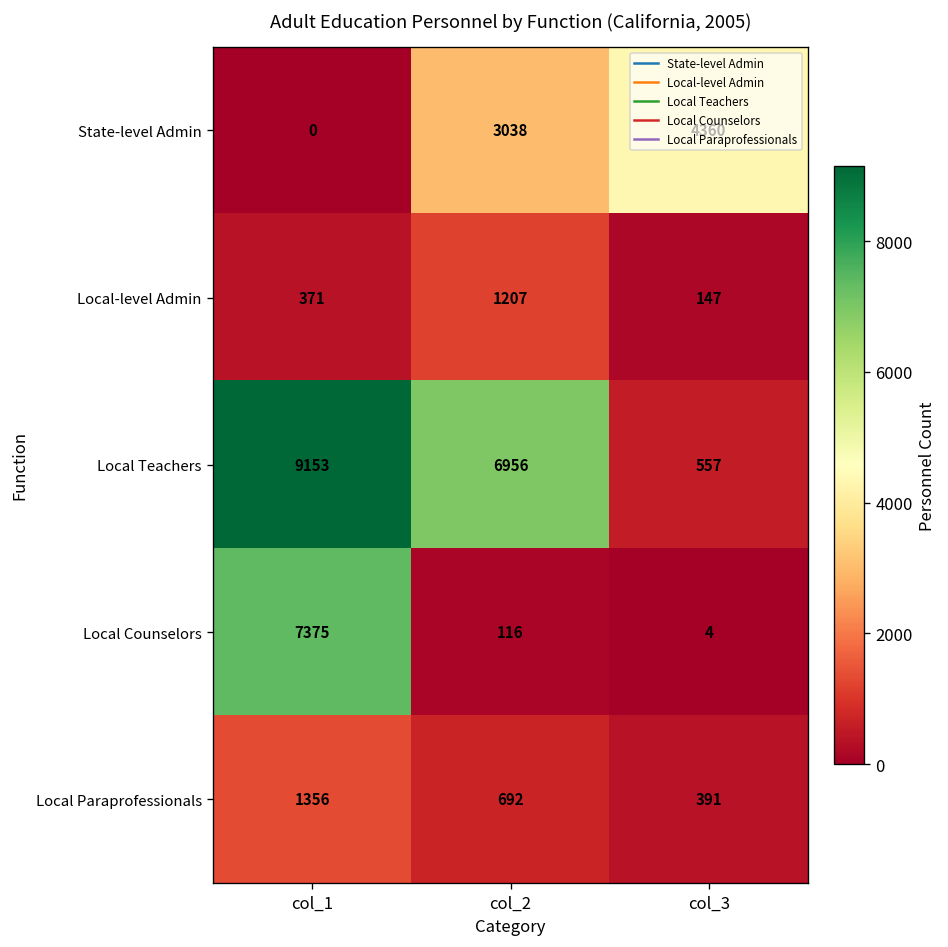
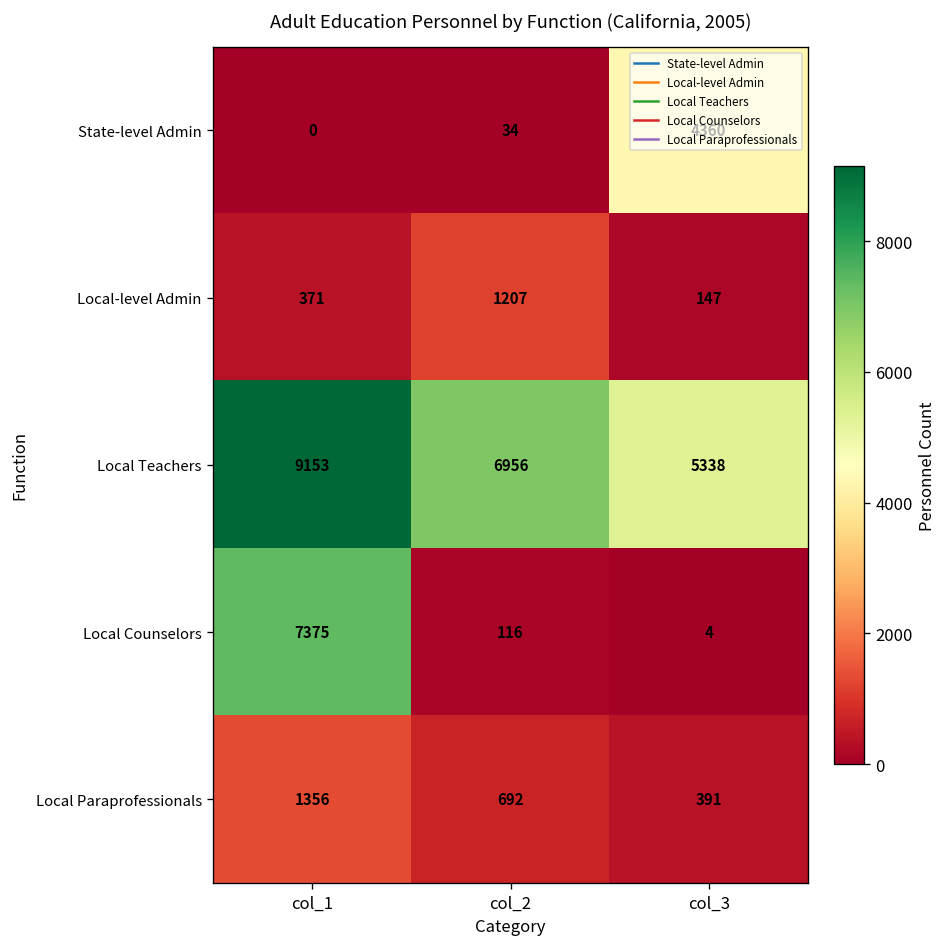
  {
    "State-level Admin": {
      "col_1": 0,
-     "col_2": 3038
+     "col_2": 34
    },
    "Local-level Admin": {
      "col_1": 371,
      "col_2": 1207,
      "col_3": 147
    },
    "Local Teachers": {
      "col_1": 9153,
      "col_2": 6956,
-     "col_3": 557
+     "col_3": 5338
    },
    "Local Counselors": {
      "col_1": 7375,
      "col_2": 116,
      "col_3": 4
    },
    "Local Paraprofessionals": {
      "col_1": 1356,
      "col_2": 692,
      "col_3": 391
    }
  }
